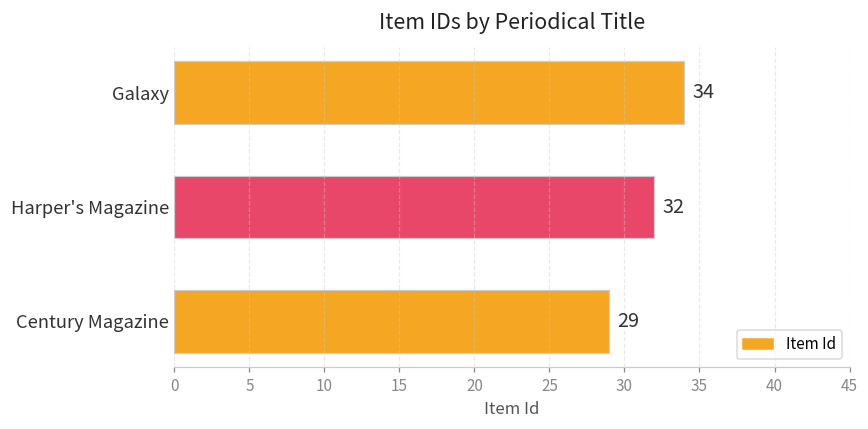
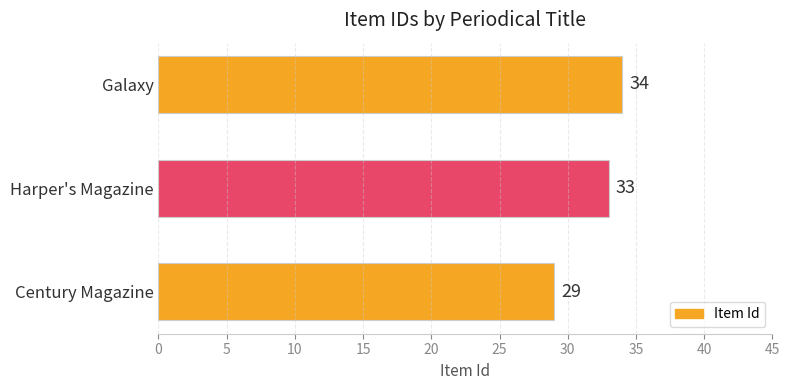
  {
    "Galaxy": 34,
-   "Harper's Magazine": 32,
+   "Harper's Magazine": 33,
    "Century Magazine": 29
  }
